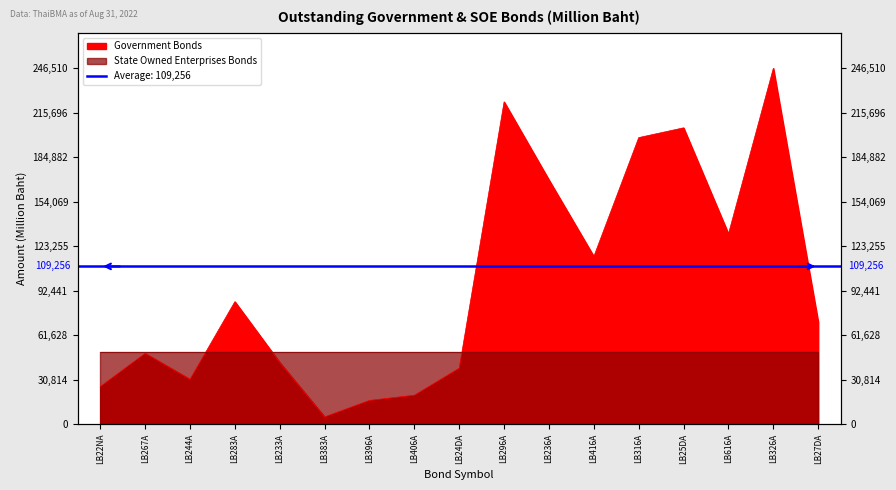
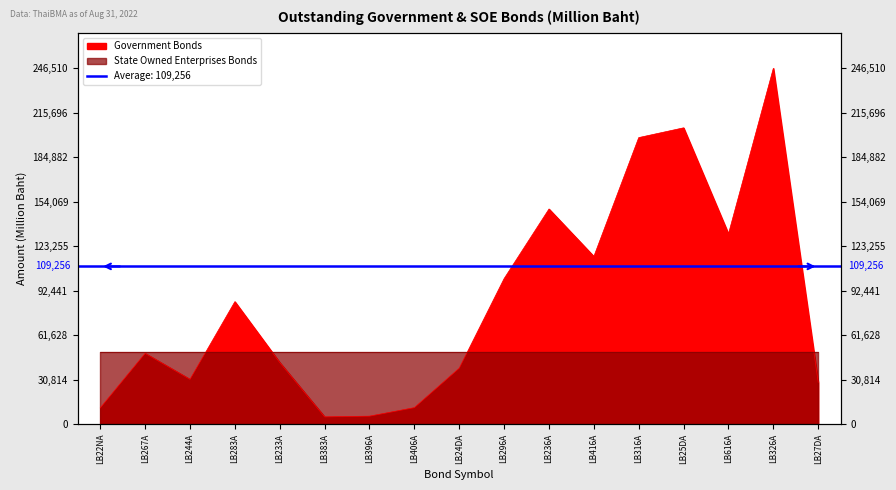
  {
    "Government Bonds": {
-     "LB22NA": "26,000",
+     "LB22NA": "11,000",
      "LB244A": "31,000",
      "LB283A": "85,000",
      "LB233A": "43,000",
      "LB383A": "5,000",
-     "LB396A": "16,000",
-     "LB406A": "20,000",
+     "LB396A": "6,000",
+     "LB406A": "11,000",
      "LB24DA": "39,000",
-     "LB296A": "223,000",
-     "LB236A": "169,000",
+     "LB296A": "101,000",
+     "LB236A": "149,000",
      "LB416A": "116,000",
      "LB316A": "198,000",
      "LB25DA": "205,000",
      "LB616A": "132,000",
      "LB326A": "247,000",
-     "LB27DA": "71,000"
+     "LB27DA": "29,000"
    },
    "State Owned Enterprises Bonds": {
      "LB22NA": "50,000",
      "LB244A": "50,000",
      "LB283A": "50,000",
      "LB233A": "50,000",
      "LB383A": "50,000",
      "LB396A": "50,000",
      "LB406A": "50,000",
      "LB24DA": "50,000",
      "LB296A": "50,000",
      "LB236A": "50,000",
      "LB416A": "50,000",
      "LB316A": "50,000",
      "LB25DA": "50,000",
      "LB616A": "50,000",
      "LB326A": "50,000",
      "LB27DA": "50,000"
    }
  }
